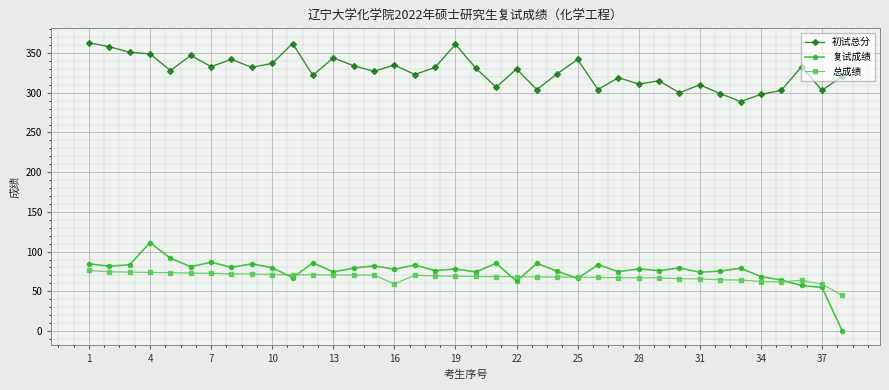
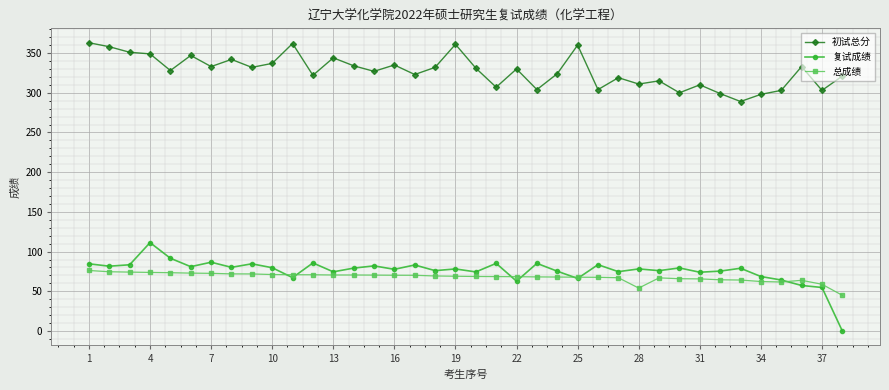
  {
    "初试总分": {
      "1": 360,
      "4": 350,
      "7": 330,
      "10": 340,
      "13": 340,
      "16": 340,
      "19": 360,
      "22": 330,
-     "25": 340,
+     "25": 360,
      "28": 310,
      "31": 310,
      "34": 300,
      "37": 300
    },
    "复试成绩": {
      "1": 80,
      "4": 110,
      "7": 90,
      "10": 80,
      "13": 70,
      "16": 80,
      "19": 80,
      "22": 60,
      "28": 80,
      "31": 70,
      "34": 70,
      "37": 50
    },
    "总成绩": {
      "1": 80,
      "4": 70,
      "7": 70,
      "10": 70,
      "13": 70,
-     "16": 60,
+     "16": 70,
      "19": 70,
      "22": 70,
-     "28": 70,
+     "28": 50,
      "31": 70,
      "34": 60,
      "37": 60
    }
  }
